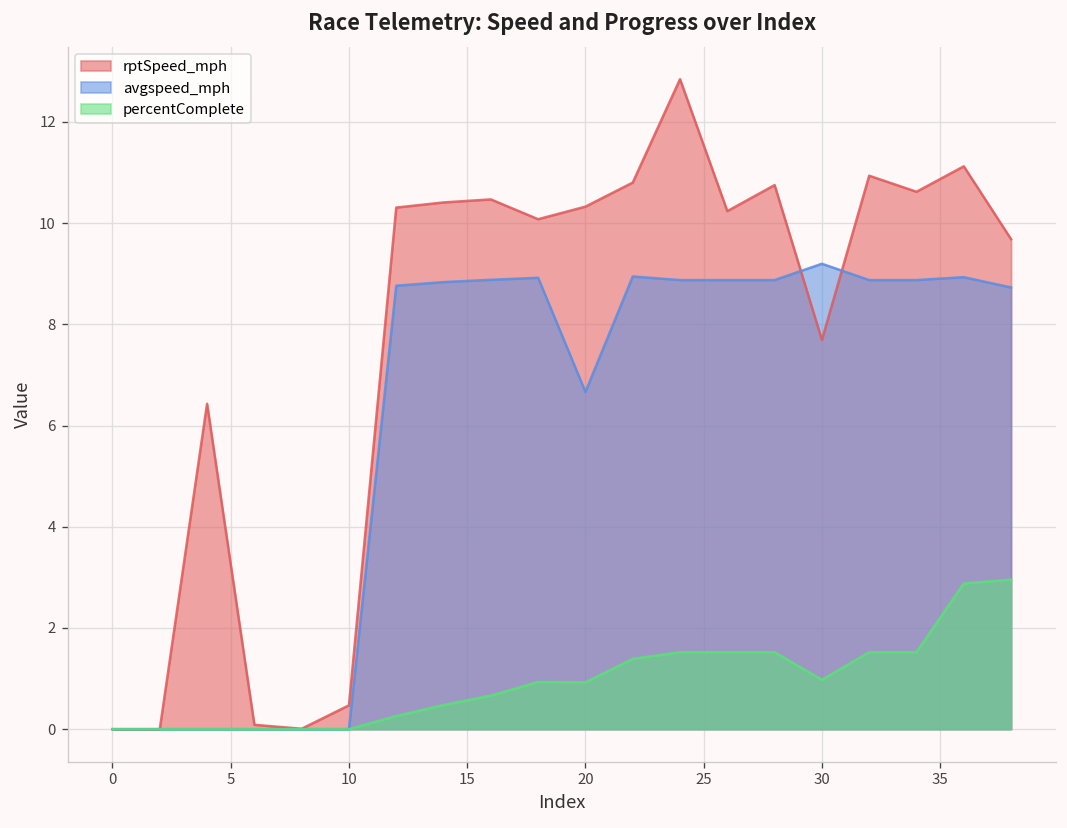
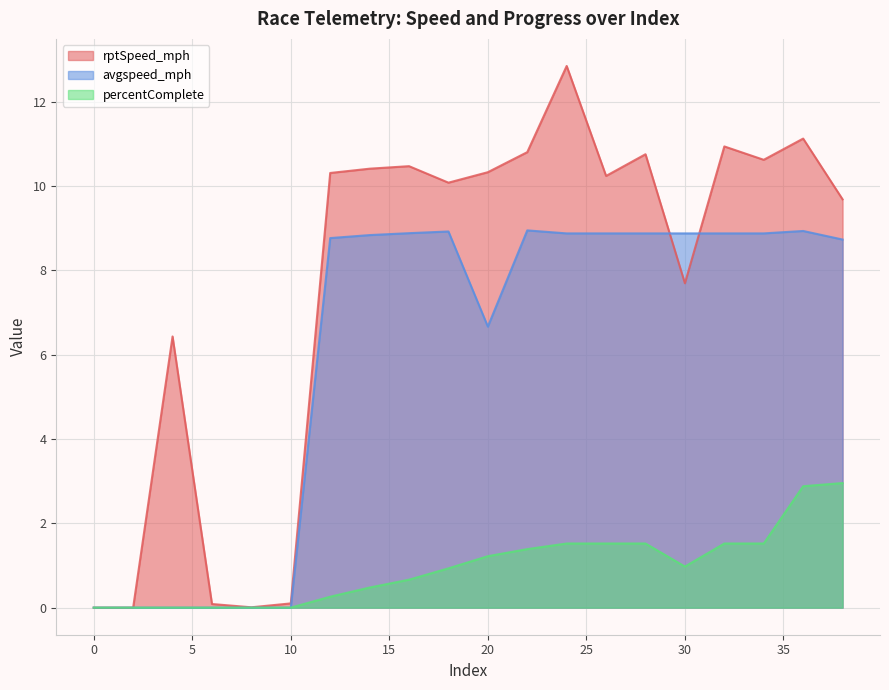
  {
    "rptSpeed_mph": {
-     "10": 0.5,
+     "10": 0.1,
      "20": 10.3,
      "30": 7.7
    },
    "avgspeed_mph": {
      "20": 6.7,
-     "30": 9.2
+     "30": 8.9
    },
    "percentComplete": {
-     "20": 0.9,
+     "20": 1.2,
      "30": 1.0
    }
  }
